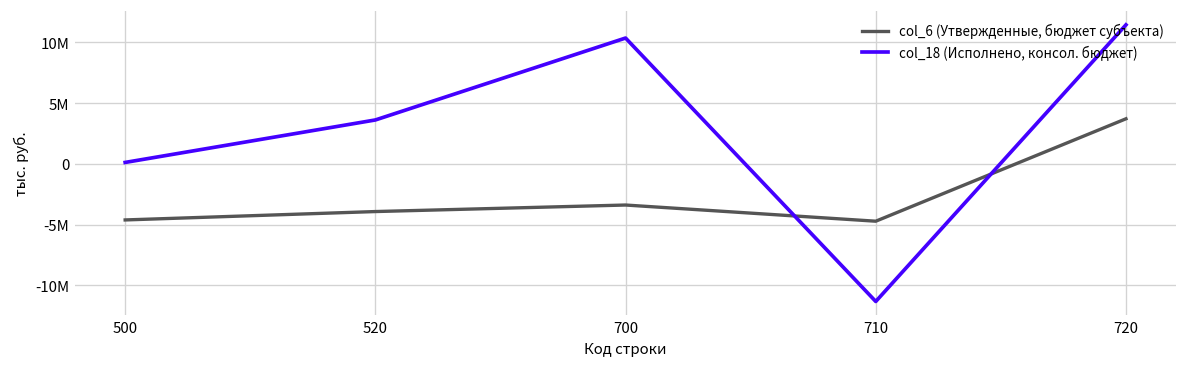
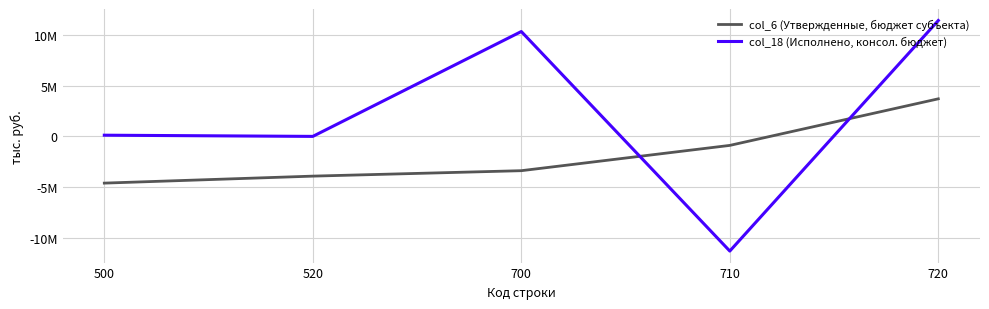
  {
    "col_6 (Утвержденные, бюджет субъекта)": {
      "500": -4600000,
      "520": -3900000,
      "700": -3400000,
-     "710": -4700000,
+     "710": -900000,
      "720": 3700000
    },
    "col_18 (Исполнено, консол. бюджет)": {
      "500": 100000,
-     "520": 3600000,
+     "520": 0,
      "700": 10400000,
      "710": -11300000,
      "720": 11400000
    }
  }
